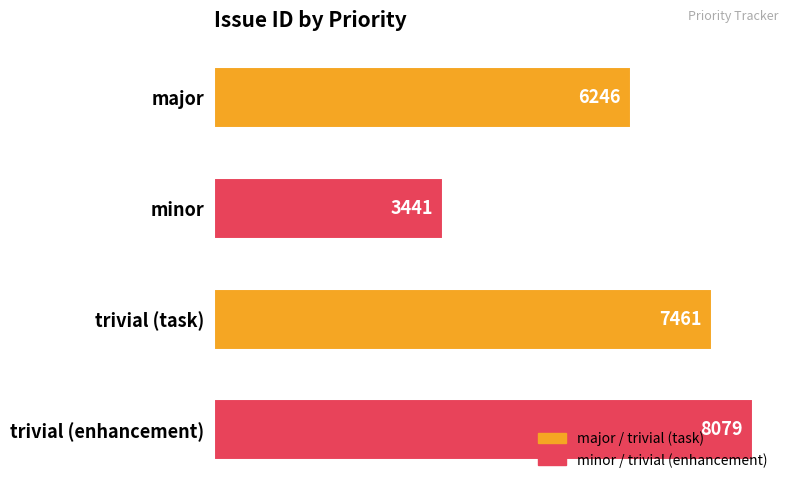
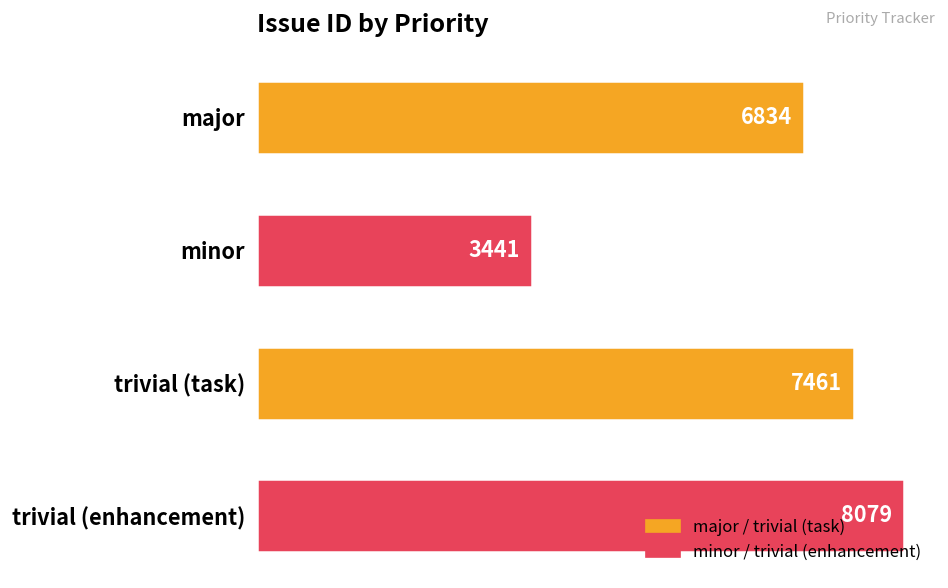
  {
-   "major": 6246,
+   "major": 6834,
    "minor": 3441,
    "trivial (task)": 7461,
    "trivial (enhancement)": 8079
  }
